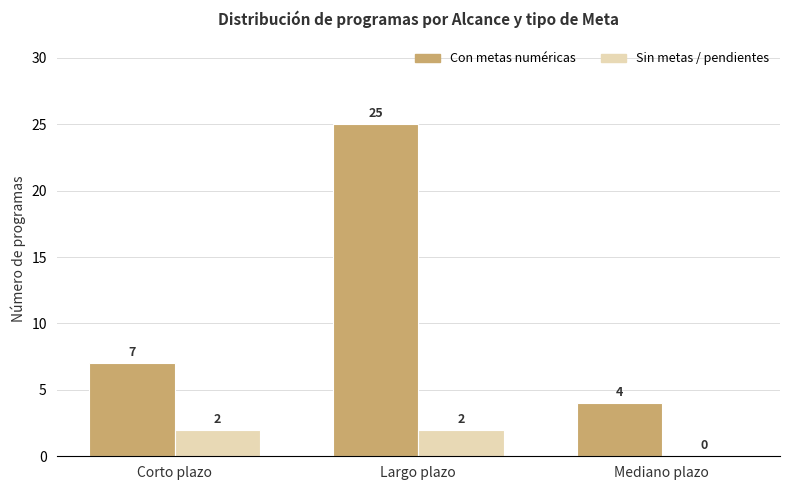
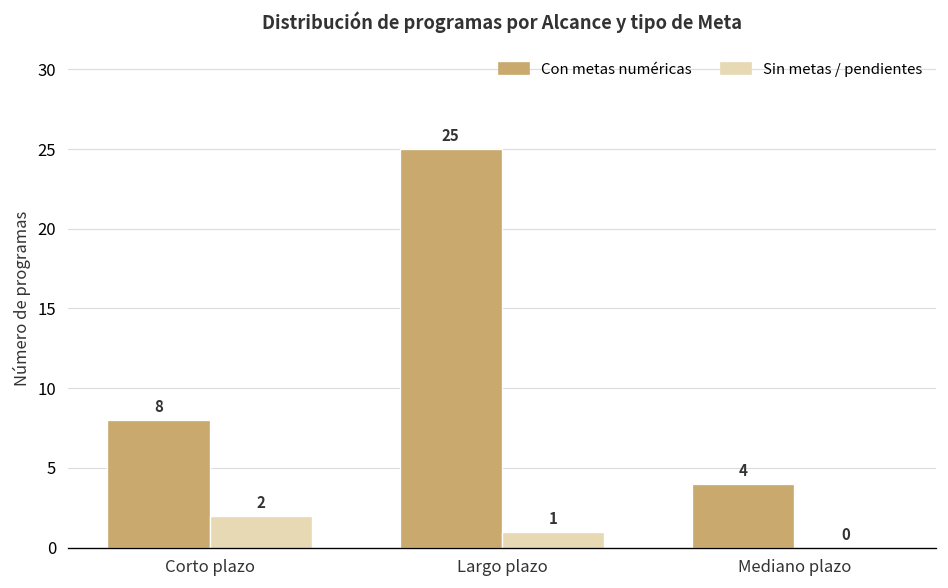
  {
    "Con metas numéricas": {
-     "Corto plazo": 7,
+     "Corto plazo": 8,
      "Largo plazo": 25,
      "Mediano plazo": 4
    },
    "Sin metas / pendientes": {
      "Corto plazo": 2,
-     "Largo plazo": 2,
+     "Largo plazo": 1,
      "Mediano plazo": 0
    }
  }
